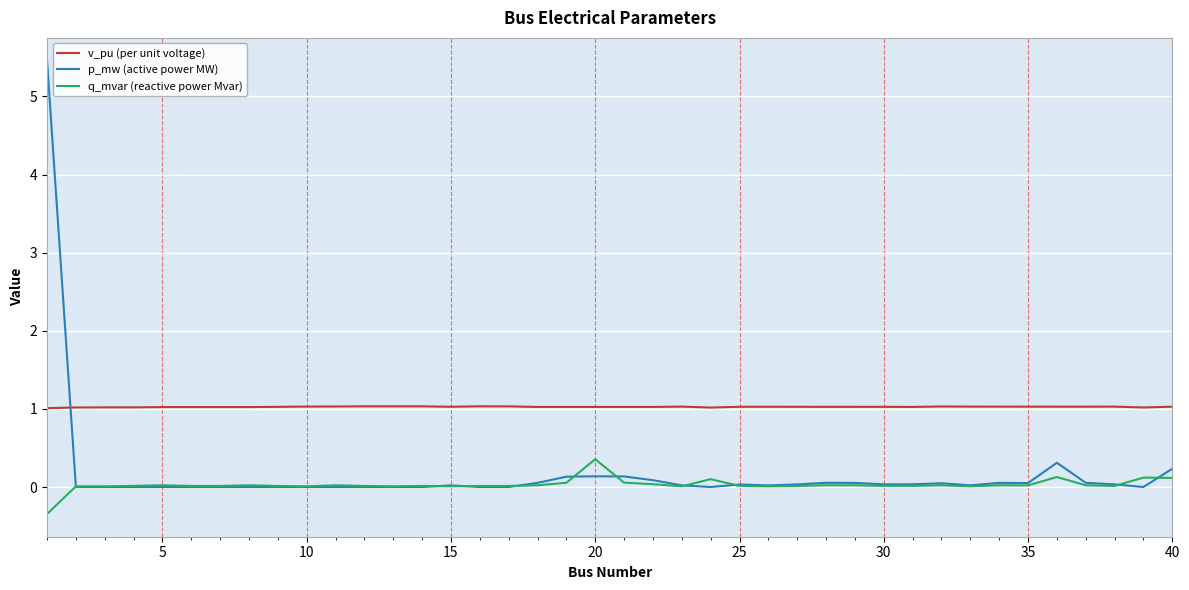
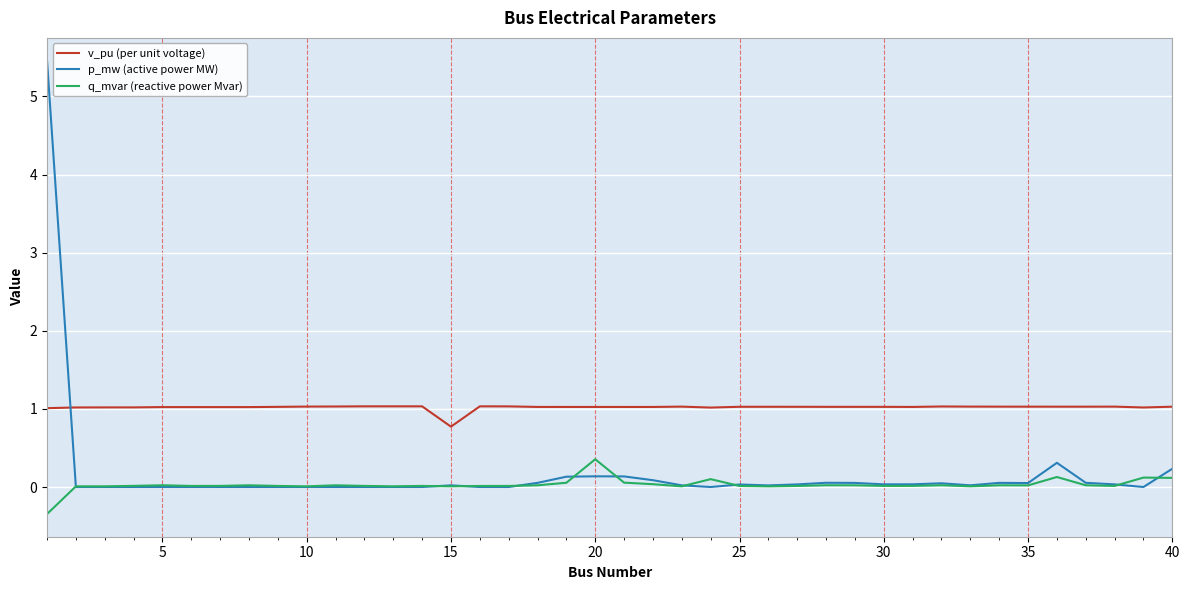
  {
    "v_pu (per unit voltage)": {
      "5": 1.0,
      "10": 1.0,
-     "15": 1.0,
+     "15": 0.8,
      "20": 1.0,
      "25": 1.0,
      "30": 1.0,
      "35": 1.0,
      "40": 1.0
    },
    "p_mw (active power MW)": {
      "20": 0.1,
      "40": 0.2
    },
    "q_mvar (reactive power Mvar)": {
      "20": 0.4,
      "40": 0.1
    }
  }
